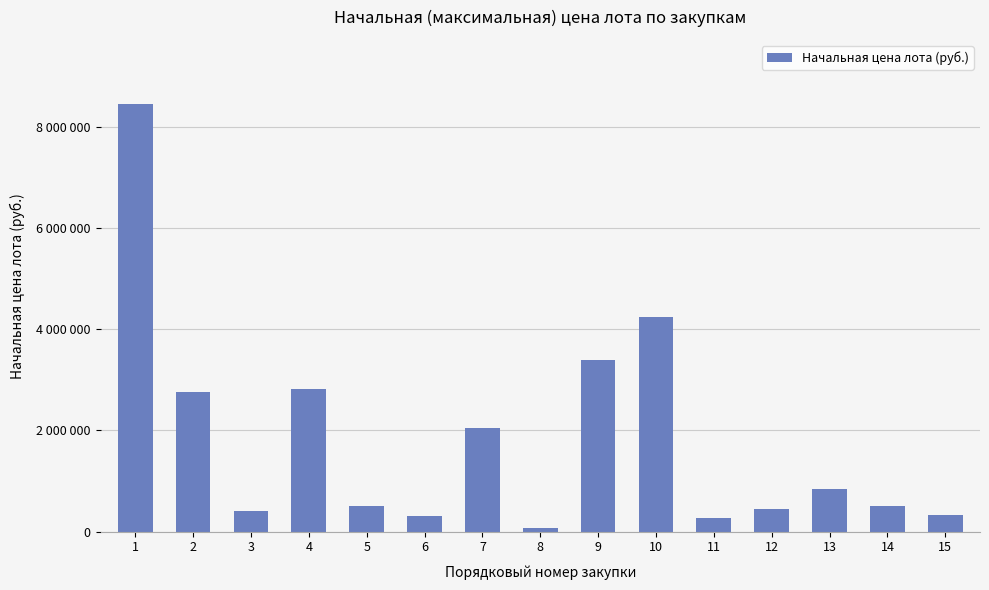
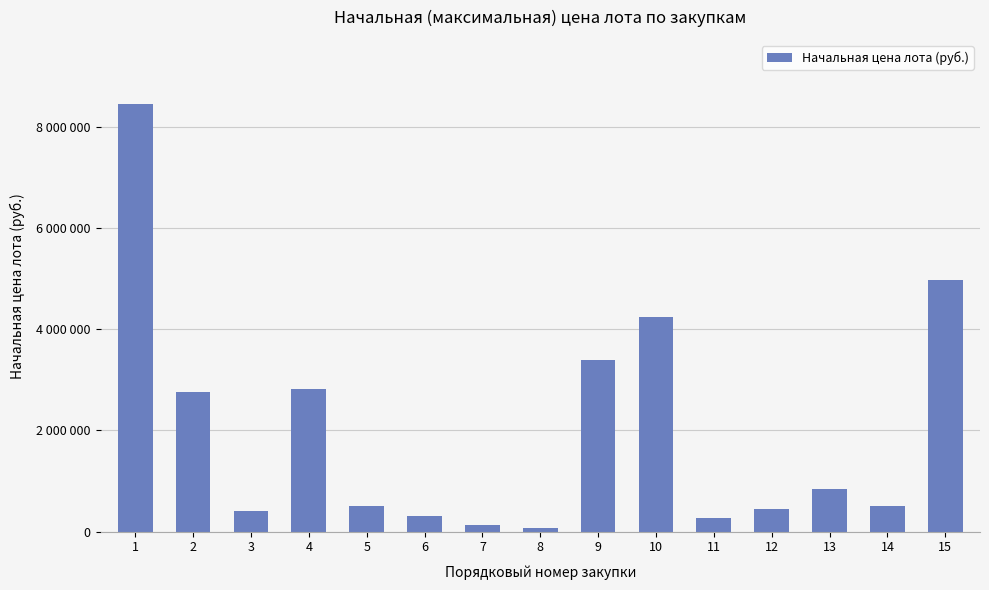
  {
    "1": 8400000,
    "2": 2800000,
    "3": 400000,
    "4": 2800000,
    "5": 500000,
    "6": 300000,
-   "7": 2100000,
+   "7": 100000,
    "8": 100000,
    "9": 3400000,
    "10": 4200000,
    "11": 300000,
    "12": 500000,
    "13": 800000,
    "14": 500000,
-   "15": 300000
+   "15": 5000000
  }
